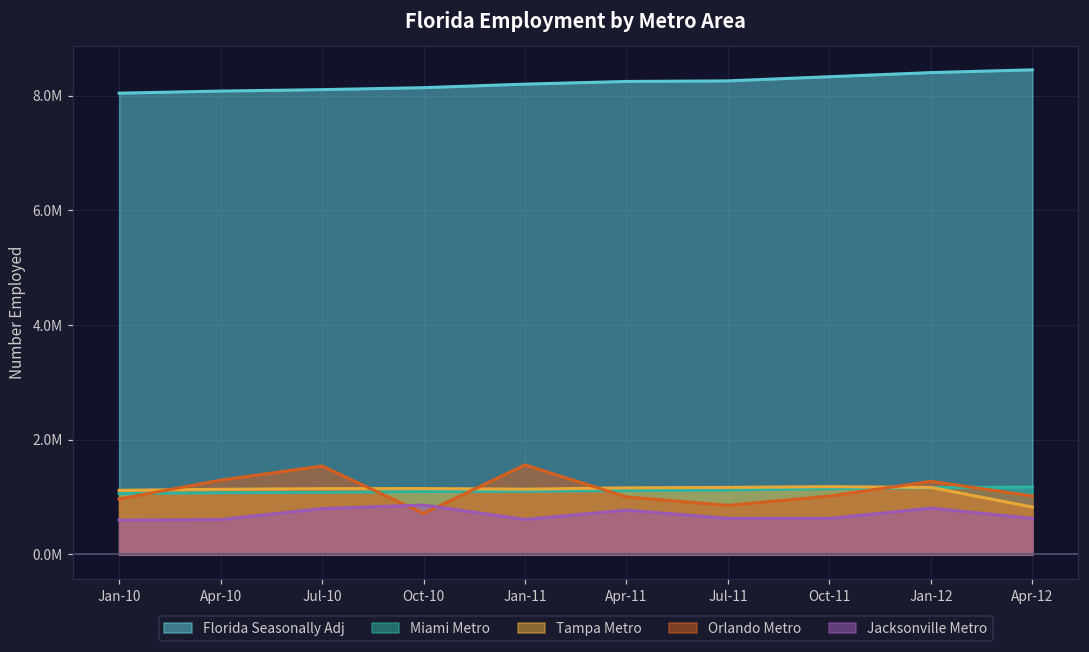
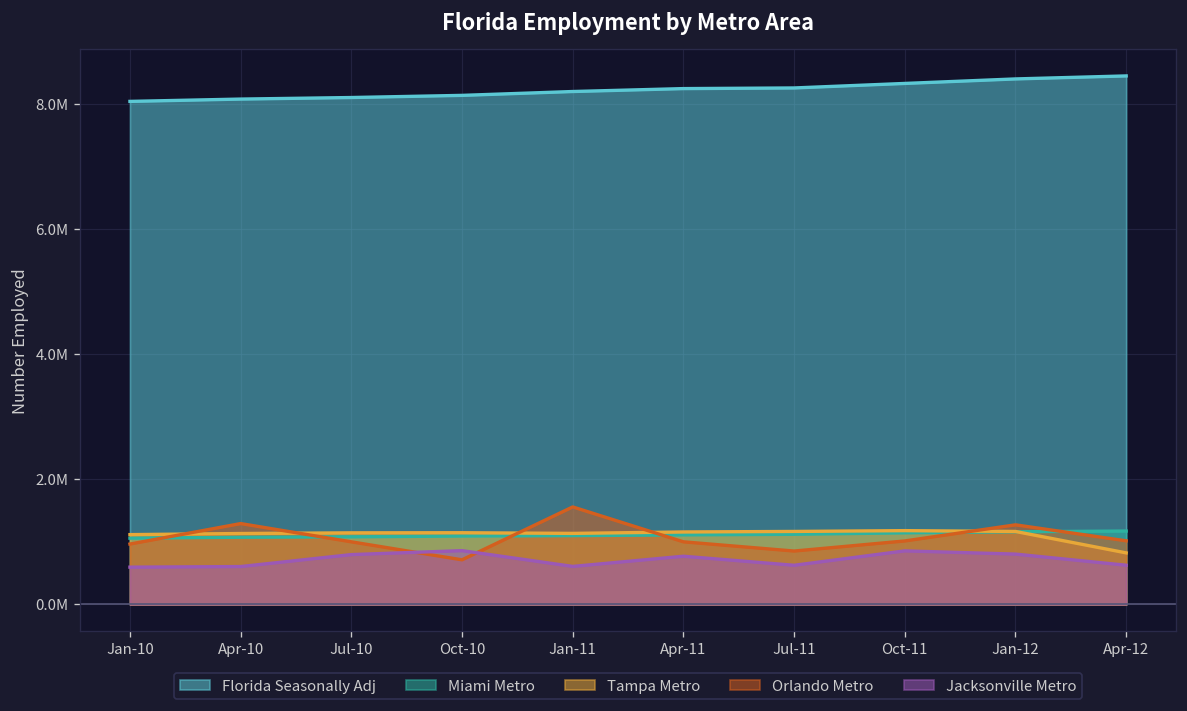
  {
    "Tampa Metro": {
      "Jan-10": 1100000,
      "Apr-10": 1100000,
      "Jul-10": 1100000,
      "Oct-10": 1100000,
      "Apr-12": 800000
    },
    "Orlando Metro": {
      "Jan-10": 1000000,
      "Apr-10": 1300000,
-     "Jul-10": 1500000,
+     "Jul-10": 1000000,
      "Oct-10": 700000,
      "Jan-11": 1600000,
      "Apr-11": 1000000,
      "Jul-11": 900000,
      "Oct-11": 1000000,
      "Jan-12": 1300000,
      "Apr-12": 1000000
    },
    "Jacksonville Metro": {
      "Jan-10": 600000,
      "Apr-10": 600000,
      "Jul-10": 800000,
      "Oct-10": 900000,
      "Jan-11": 600000,
      "Apr-11": 800000,
      "Jul-11": 600000,
-     "Oct-11": 600000,
+     "Oct-11": 900000,
      "Jan-12": 800000,
      "Apr-12": 600000
    }
  }
